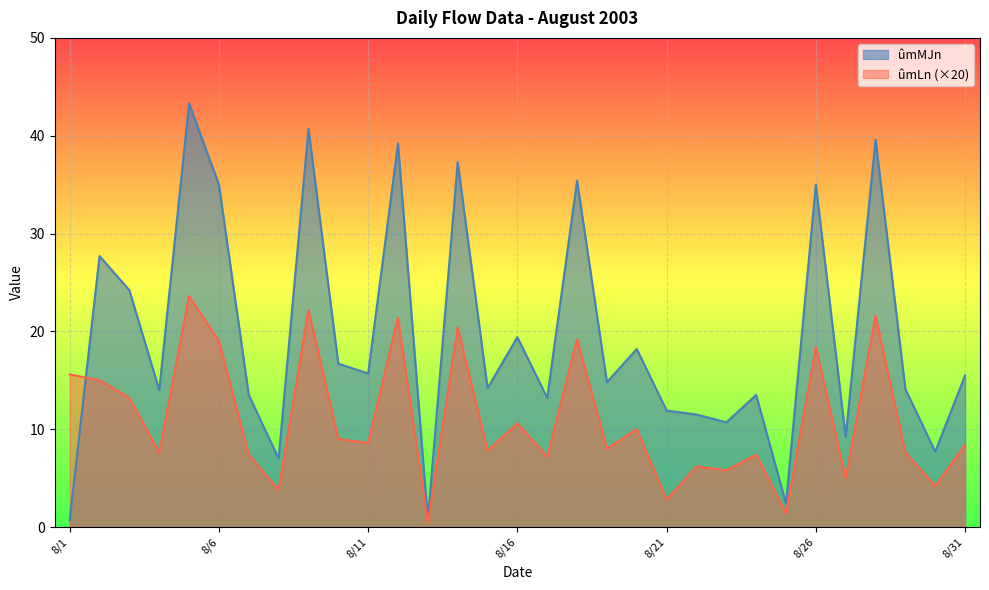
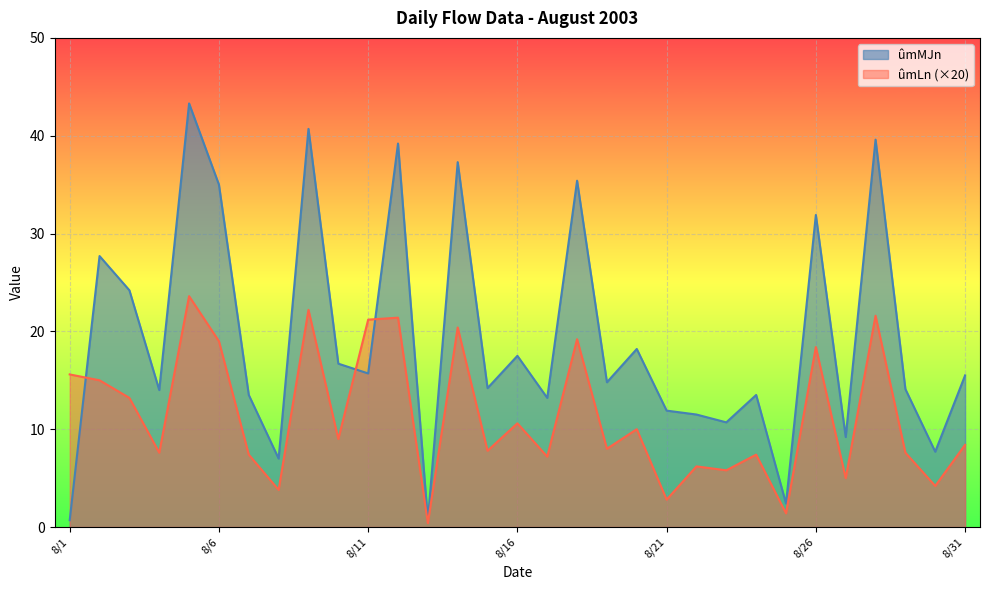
  {
    "ûmMJn": {
      "8/1": 1,
      "8/6": 35,
      "8/11": 16,
-     "8/16": 19,
+     "8/16": 18,
      "8/21": 12,
-     "8/26": 35,
+     "8/26": 32,
      "8/31": 16
    },
    "ûmLn (×20)": {
      "8/1": 16,
      "8/6": 19,
-     "8/11": 9,
+     "8/11": 21,
      "8/16": 11,
      "8/21": 3,
      "8/26": 18,
      "8/31": 8
    }
  }
